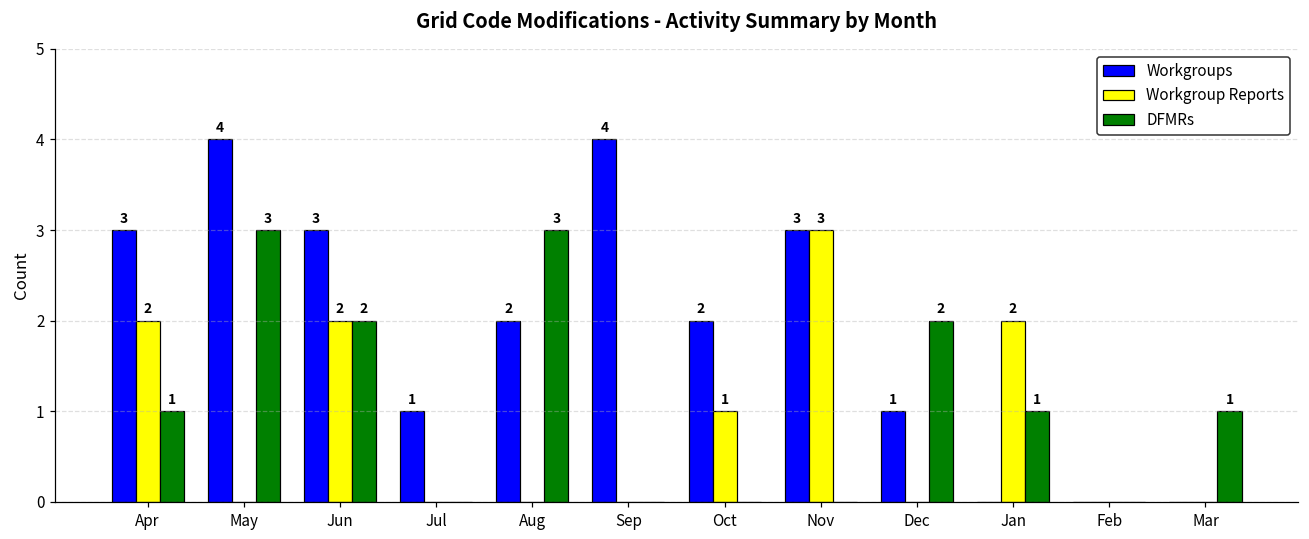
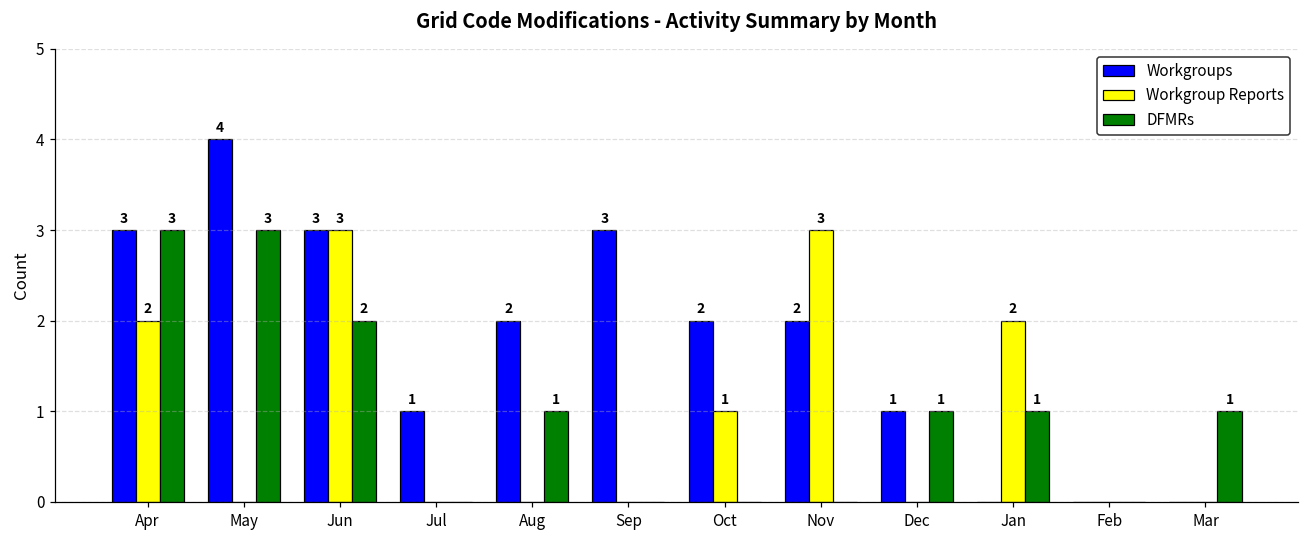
  {
    "Workgroups": {
      "Apr": 3,
      "May": 4,
      "Jun": 3,
      "Jul": 1,
      "Aug": 2,
-     "Sep": 4,
+     "Sep": 3,
      "Oct": 2,
-     "Nov": 3,
+     "Nov": 2,
      "Dec": 1
    },
    "Workgroup Reports": {
      "Apr": 2,
-     "Jun": 2,
+     "Jun": 3,
      "Oct": 1,
      "Nov": 3,
      "Jan": 2
    },
    "DFMRs": {
-     "Apr": 1,
+     "Apr": 3,
      "May": 3,
      "Jun": 2,
-     "Aug": 3,
-     "Dec": 2,
+     "Aug": 1,
+     "Dec": 1,
      "Jan": 1,
      "Mar": 1
    }
  }
